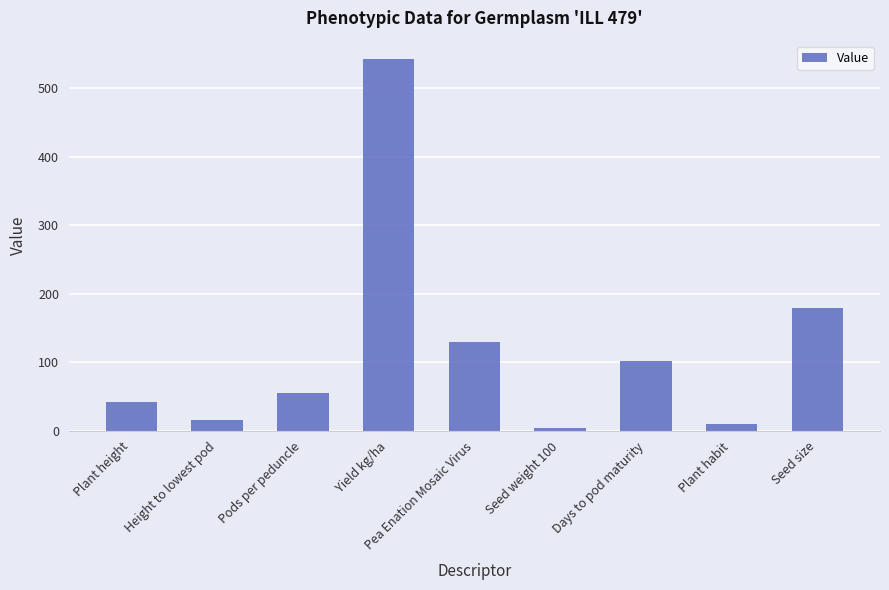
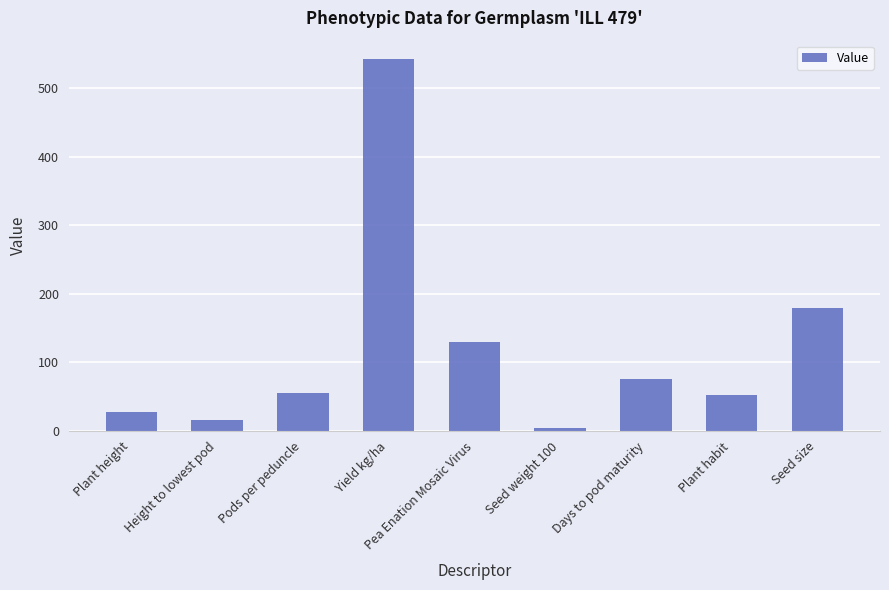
  {
-   "Plant height": 40,
+   "Plant height": 30,
    "Height to lowest pod": 20,
    "Pods per peduncle": 60,
    "Yield kg/ha": 540,
    "Pea Enation Mosaic Virus": 130,
-   "Days to pod maturity": 100,
-   "Plant habit": 10,
+   "Days to pod maturity": 80,
+   "Plant habit": 50,
    "Seed size": 180
  }
